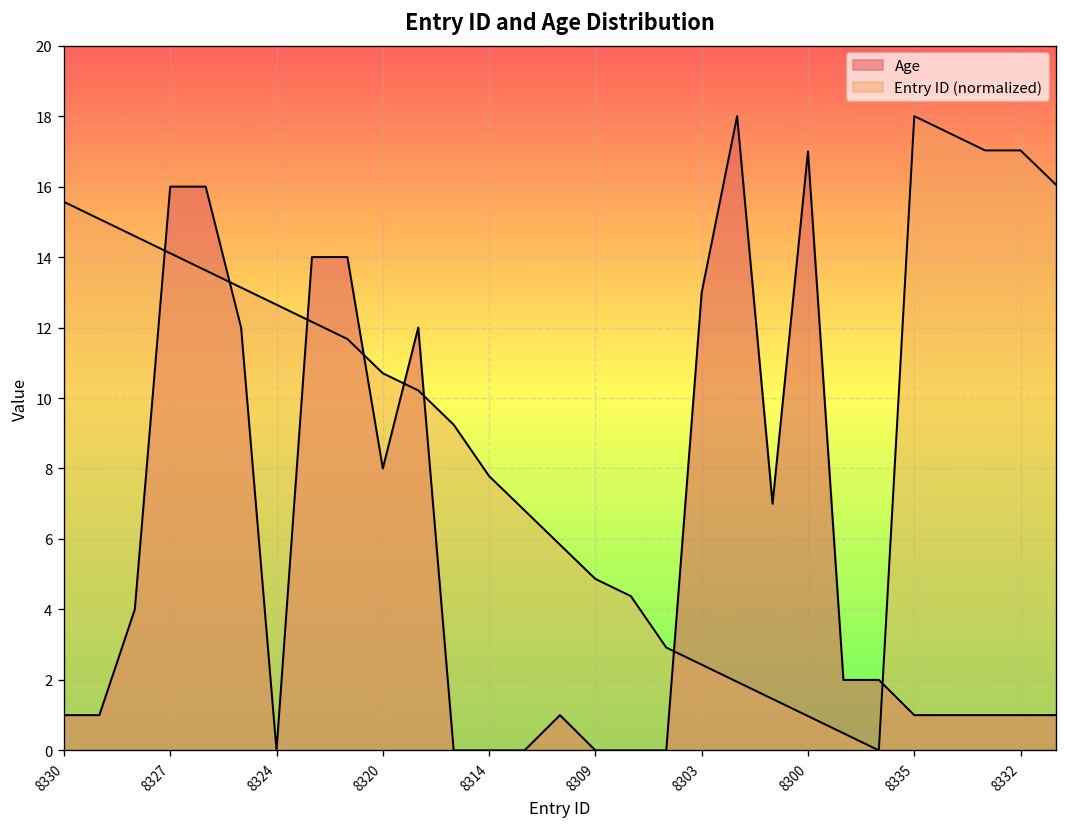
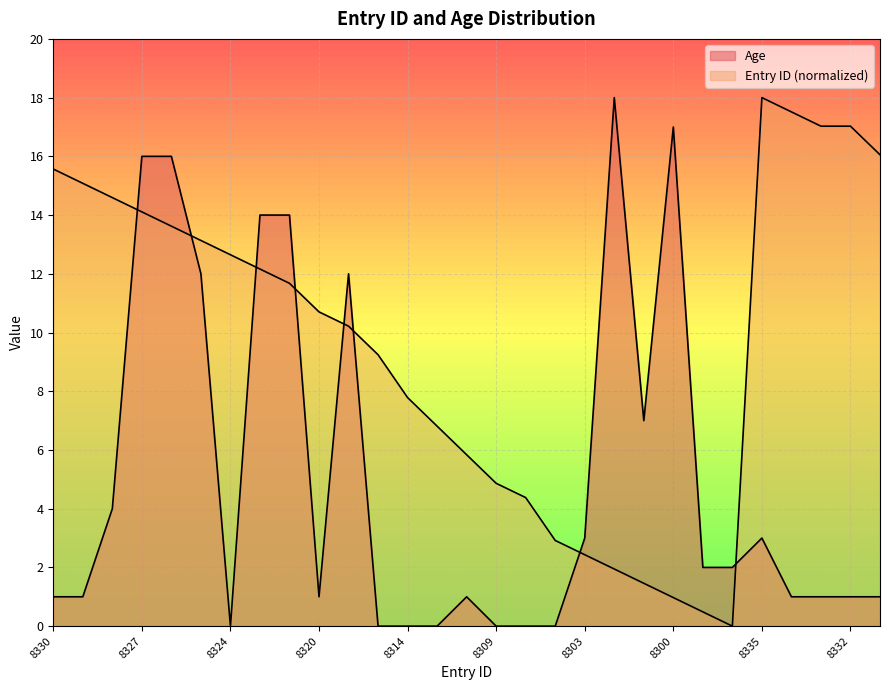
  {
    "Age": {
      "8330": 1,
      "8327": 16,
      "8324": 0,
-     "8320": 8,
+     "8320": 1,
      "8314": 0,
      "8309": 0,
-     "8303": 13,
+     "8303": 3,
      "8300": 17,
-     "8335": 1,
+     "8335": 3,
      "8332": 1
    },
    "Entry ID (normalized)": {
      "8330": 15.6,
      "8327": 14.1,
      "8324": 12.6,
      "8320": 10.7,
      "8314": 7.8,
      "8309": 4.9,
      "8303": 2.4,
      "8300": 1,
      "8335": 18,
      "8332": 17
    }
  }
